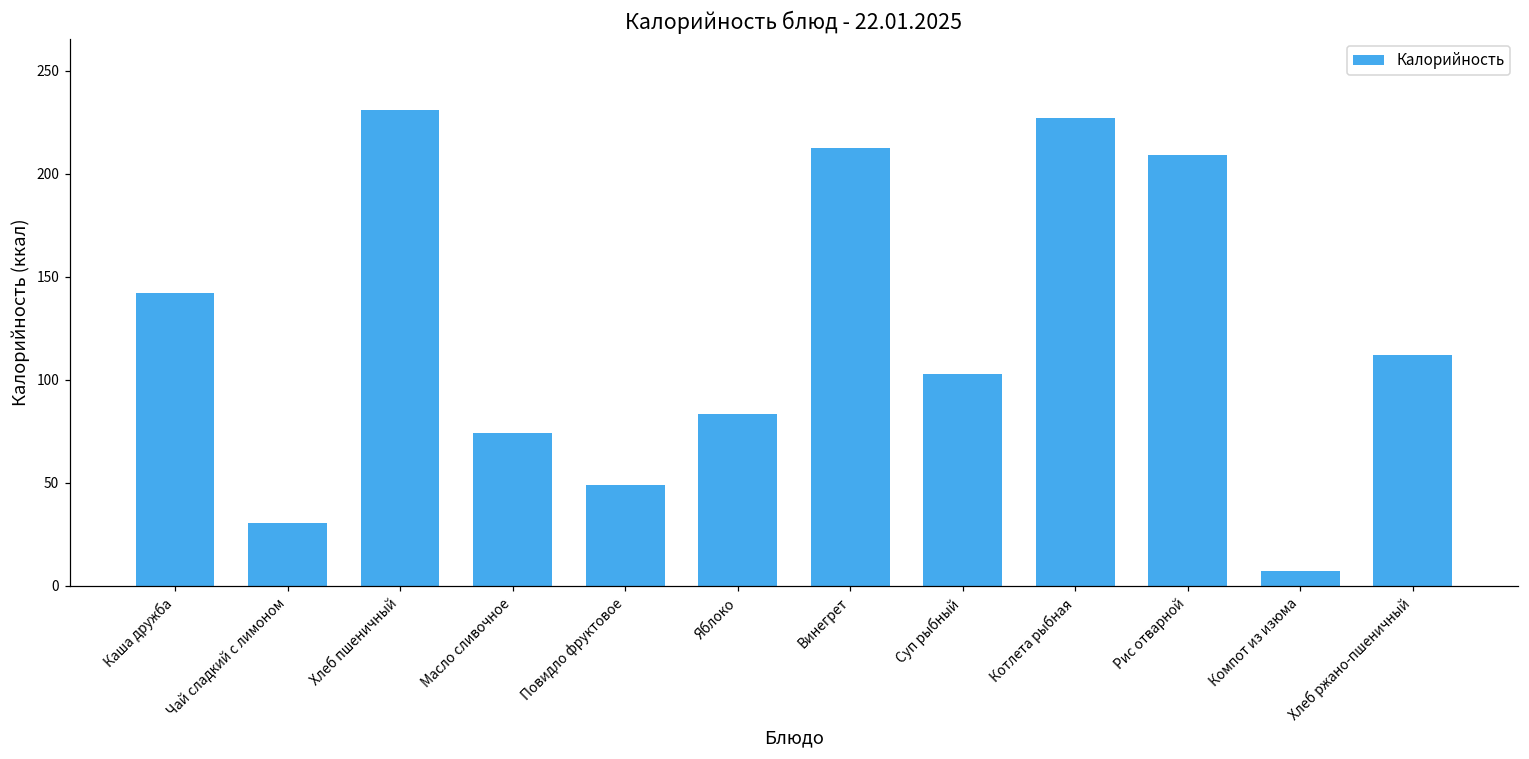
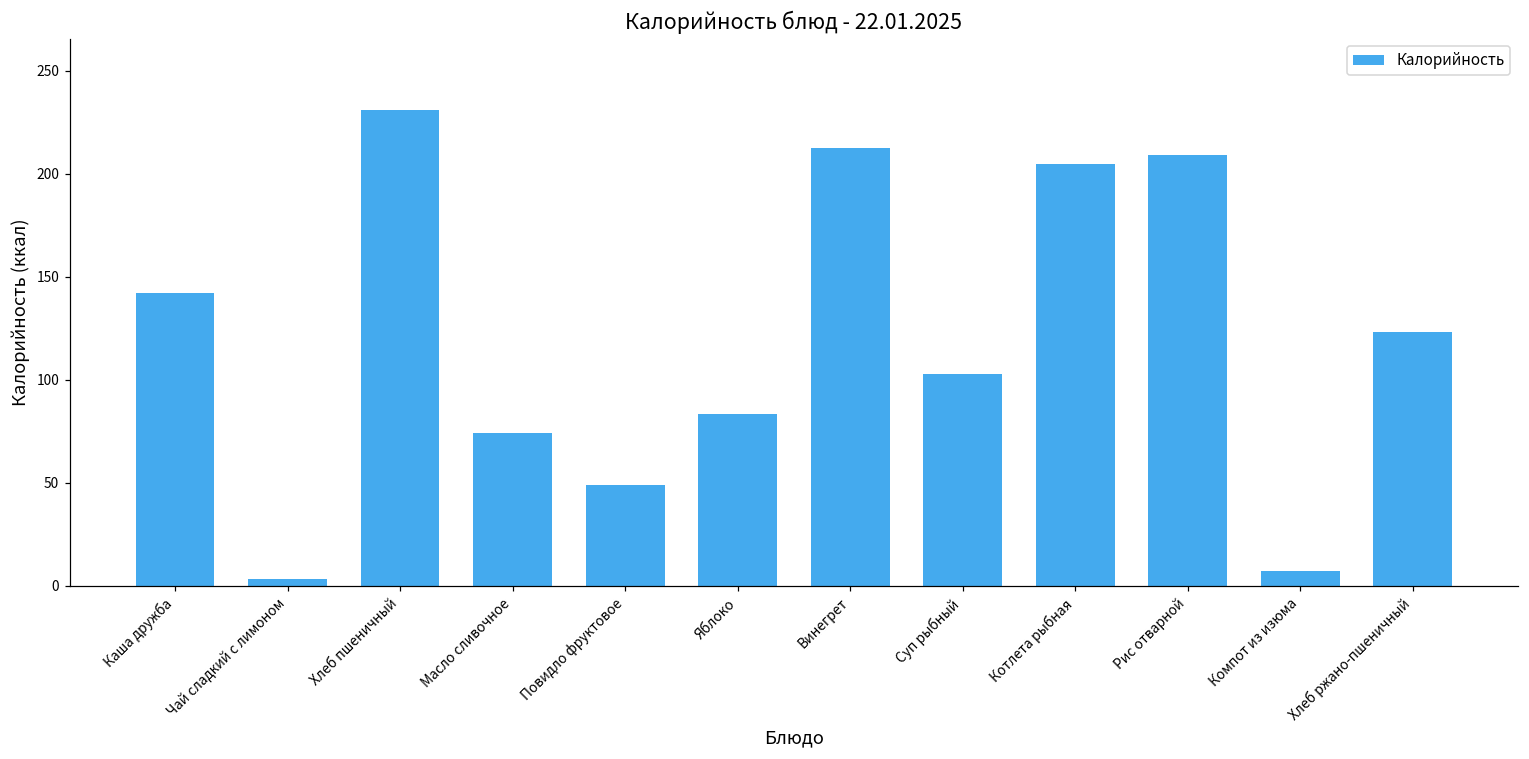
  {
    "Каша дружба": 142,
-   "Чай сладкий с лимоном": 31,
+   "Чай сладкий с лимоном": 3,
    "Хлеб пшеничный": 231,
    "Масло сливочное": 74,
    "Повидло фруктовое": 49,
    "Яблоко": 83,
    "Винегрет": 213,
    "Суп рыбный": 103,
-   "Котлета рыбная": 227,
+   "Котлета рыбная": 205,
    "Рис отварной": 209,
    "Компот из изюма": 7,
-   "Хлеб ржано-пшеничный": 112
+   "Хлеб ржано-пшеничный": 123
  }
